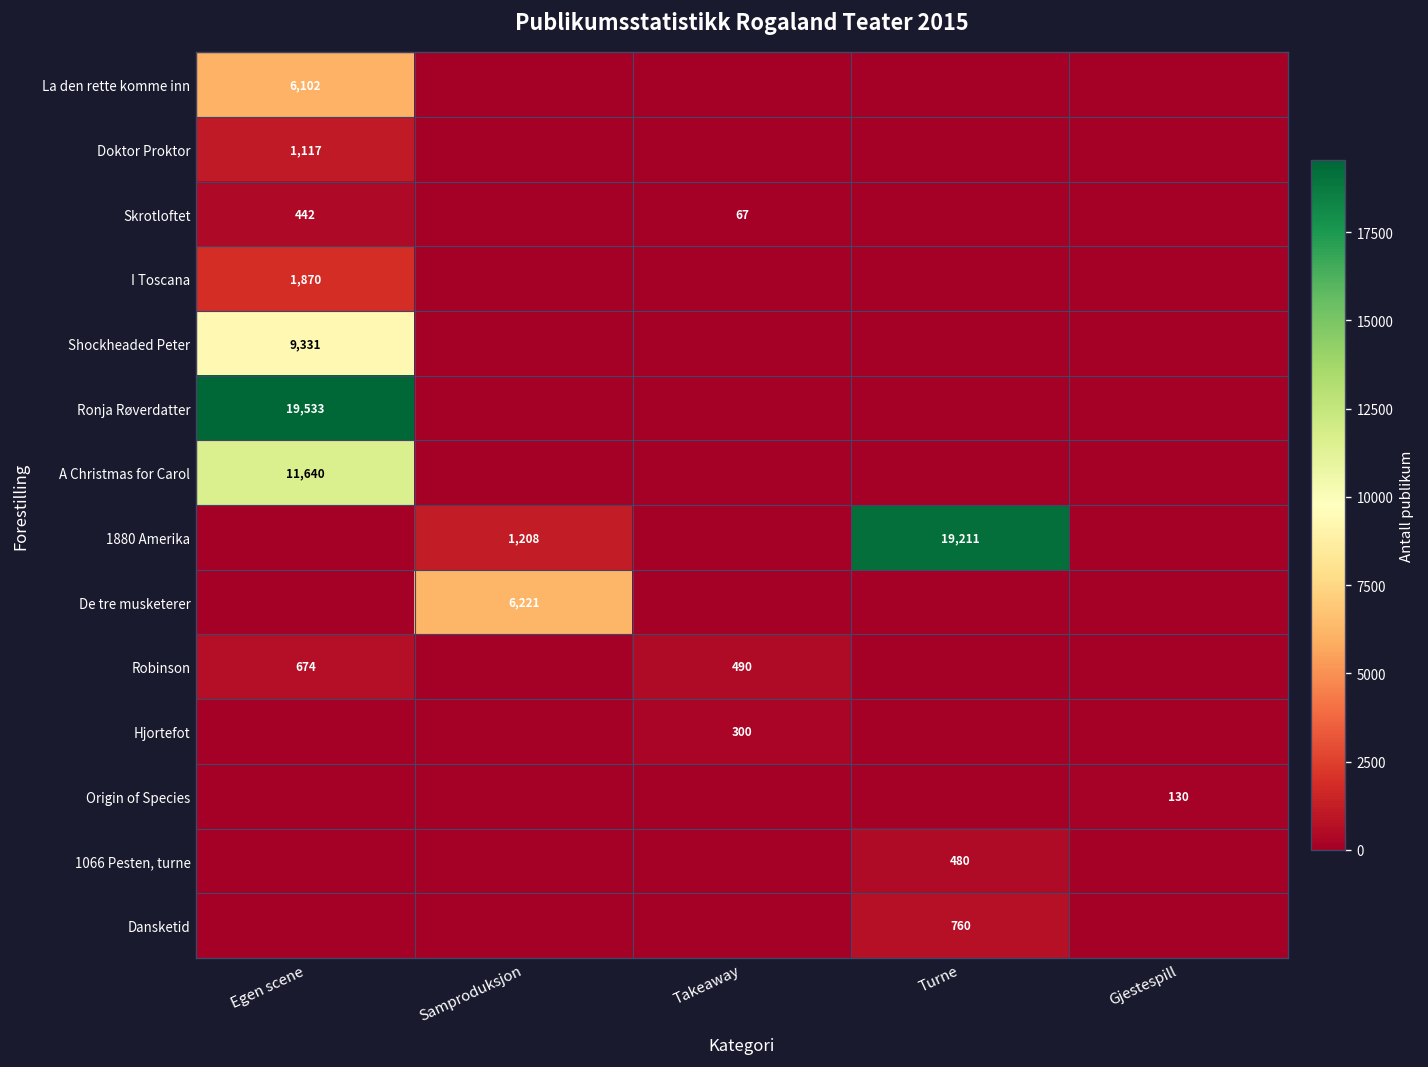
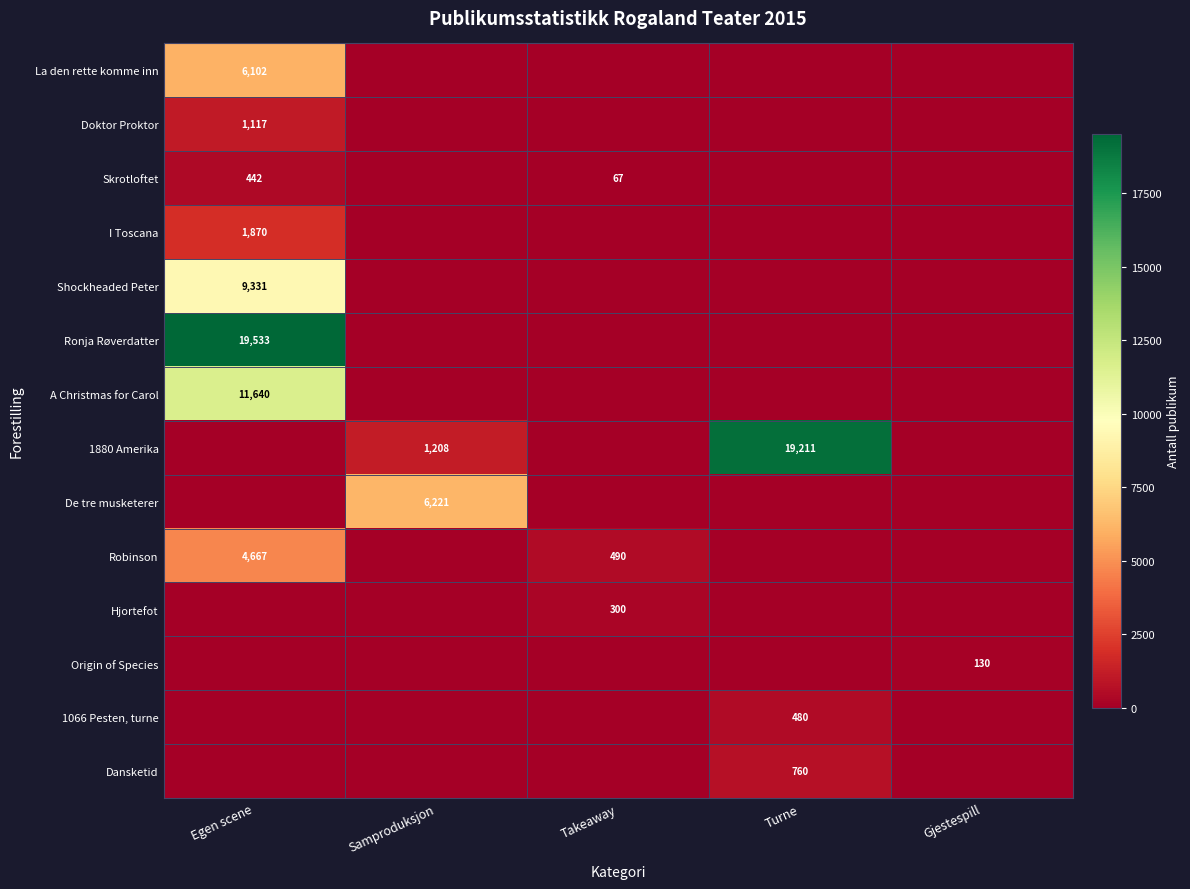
  {
    "La den rette komme inn": {
      "Egen scene": "6,102"
    },
    "Doktor Proktor": {
      "Egen scene": "1,117"
    },
    "Skrotloftet": {
      "Egen scene": "442",
      "Takeaway": "67"
    },
    "I Toscana": {
      "Egen scene": "1,870"
    },
    "Shockheaded Peter": {
      "Egen scene": "9,331"
    },
    "Ronja Røverdatter": {
      "Egen scene": "19,533"
    },
    "A Christmas for Carol": {
      "Egen scene": "11,640"
    },
    "1880 Amerika": {
      "Samproduksjon": "1,208",
      "Turne": "19,211"
    },
    "De tre musketerer": {
      "Samproduksjon": "6,221"
    },
    "Robinson": {
-     "Egen scene": "674",
+     "Egen scene": "4,667",
      "Takeaway": "490"
    },
    "Hjortefot": {
      "Takeaway": "300"
    },
    "Origin of Species": {
      "Gjestespill": "130"
    },
    "1066 Pesten, turne": {
      "Turne": "480"
    },
    "Dansketid": {
      "Turne": "760"
    }
  }
